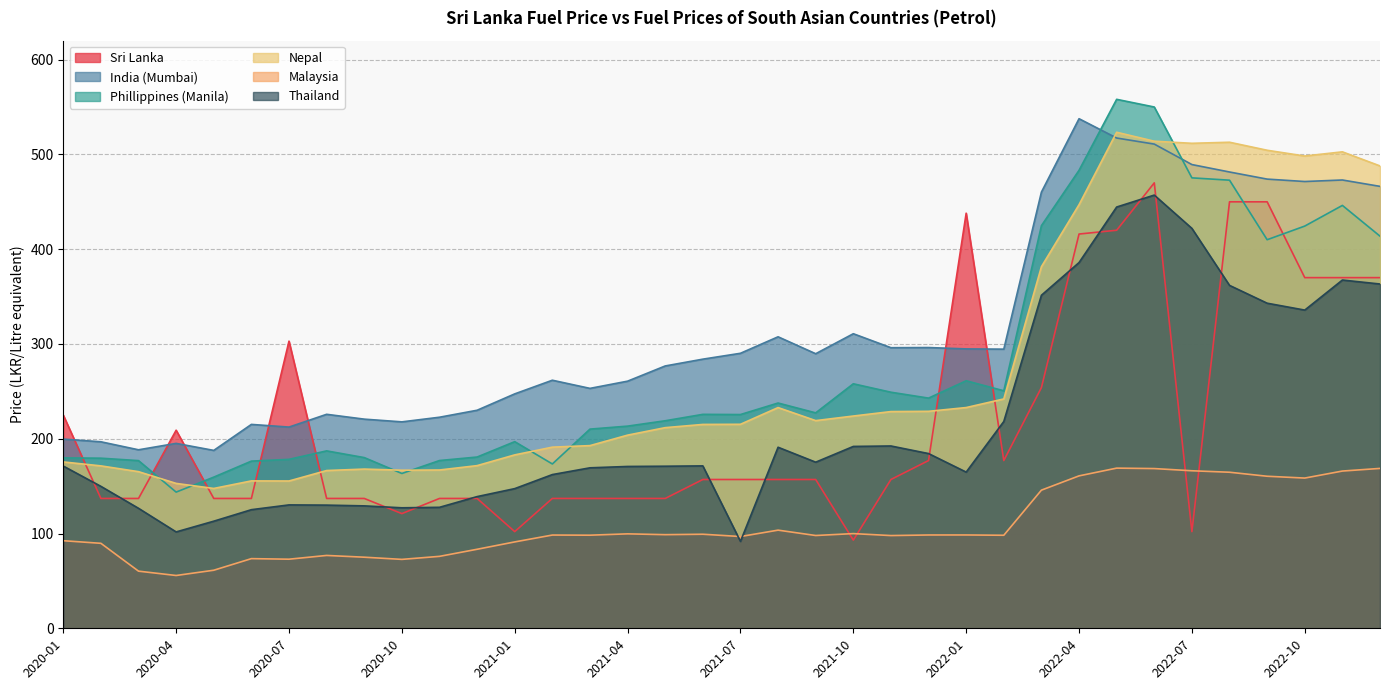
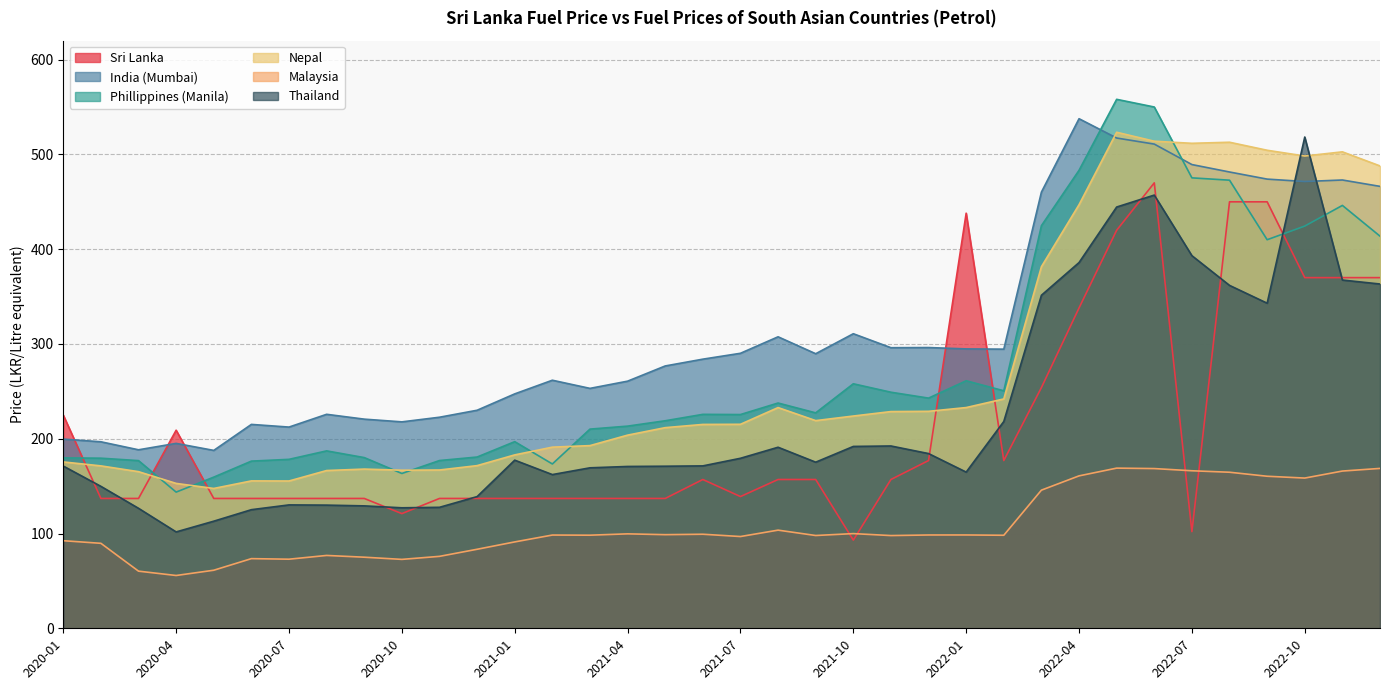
  {
    "Sri Lanka": {
      "2020-01": 230,
      "2020-04": 210,
-     "2020-07": 300,
+     "2020-07": 140,
      "2020-10": 120,
-     "2021-01": 100,
+     "2021-01": 140,
      "2021-04": 140,
-     "2021-07": 160,
+     "2021-07": 140,
      "2021-10": 90,
      "2022-01": 440,
-     "2022-04": 420,
+     "2022-04": 340,
      "2022-07": 100,
      "2022-10": 370
    },
    "Thailand": {
      "2020-01": 170,
      "2020-04": 100,
      "2020-07": 130,
      "2020-10": 130,
-     "2021-01": 150,
+     "2021-01": 180,
      "2021-04": 170,
-     "2021-07": 90,
+     "2021-07": 180,
      "2021-10": 190,
      "2022-01": 160,
      "2022-04": 390,
-     "2022-07": 420,
-     "2022-10": 340
+     "2022-07": 390,
+     "2022-10": 520
    }
  }
